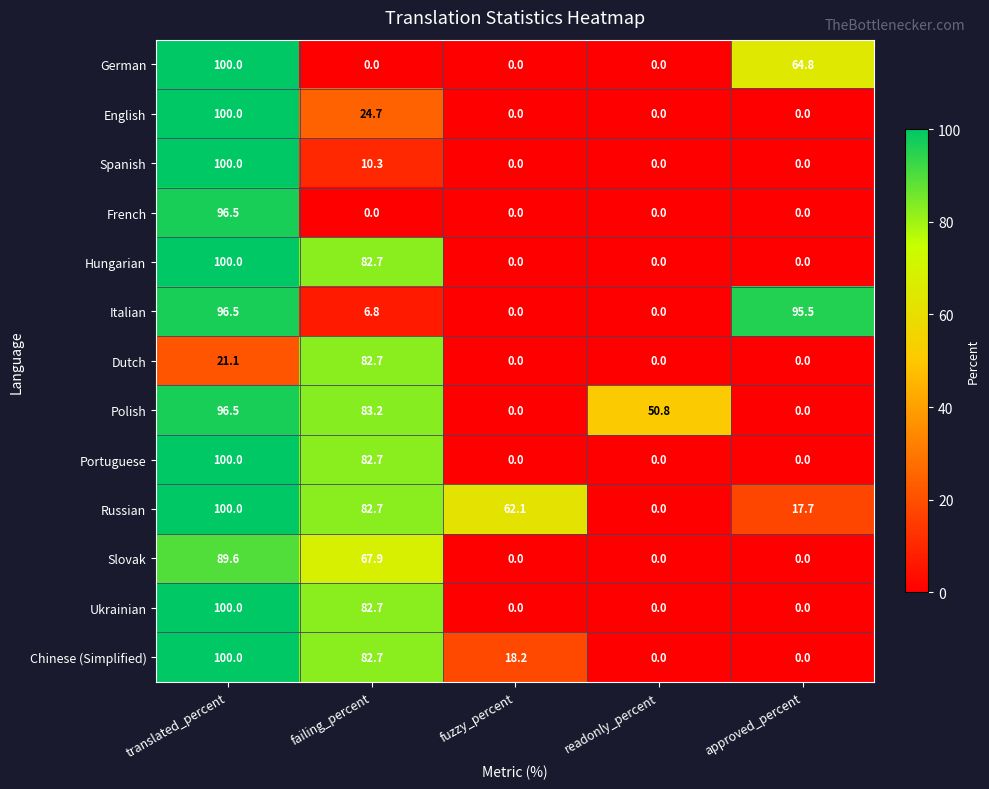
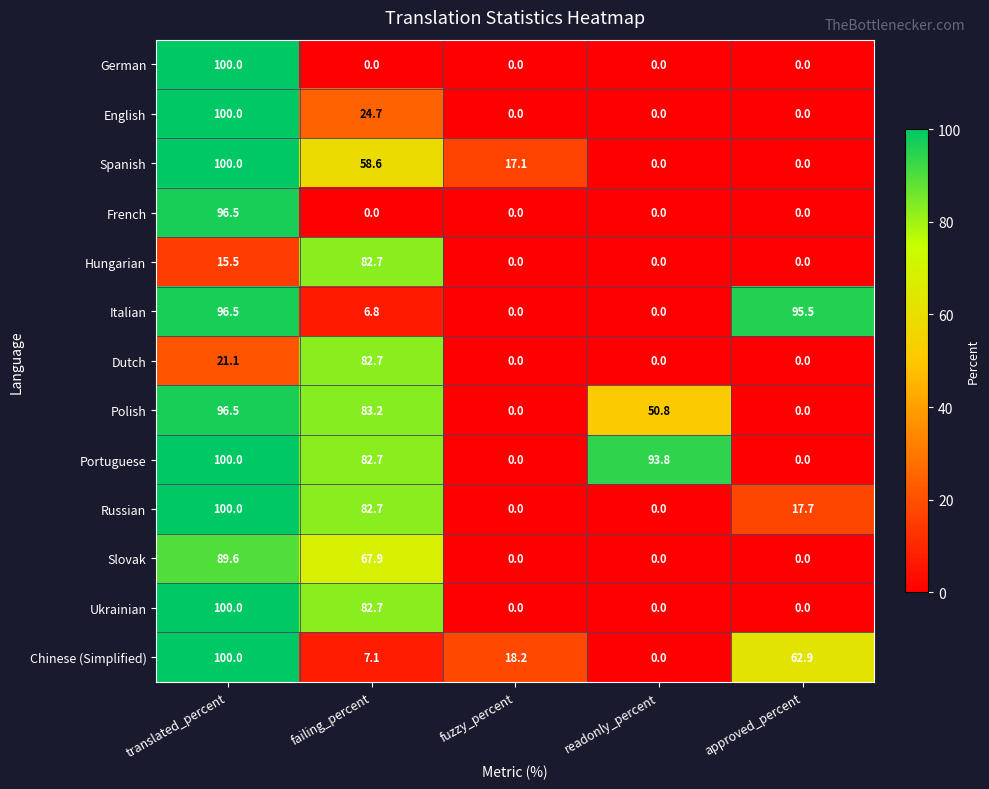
  {
    "German": {
      "translated_percent": 100.0,
      "failing_percent": 0.0,
      "fuzzy_percent": 0.0,
      "readonly_percent": 0.0,
-     "approved_percent": 64.8
+     "approved_percent": 0.0
    },
    "English": {
      "translated_percent": 100.0,
      "failing_percent": 24.7,
      "fuzzy_percent": 0.0,
      "readonly_percent": 0.0,
      "approved_percent": 0.0
    },
    "Spanish": {
      "translated_percent": 100.0,
-     "failing_percent": 10.3,
-     "fuzzy_percent": 0.0,
+     "failing_percent": 58.6,
+     "fuzzy_percent": 17.1,
      "readonly_percent": 0.0,
      "approved_percent": 0.0
    },
    "French": {
      "translated_percent": 96.5,
      "failing_percent": 0.0,
      "fuzzy_percent": 0.0,
      "readonly_percent": 0.0,
      "approved_percent": 0.0
    },
    "Hungarian": {
-     "translated_percent": 100.0,
+     "translated_percent": 15.5,
      "failing_percent": 82.7,
      "fuzzy_percent": 0.0,
      "readonly_percent": 0.0,
      "approved_percent": 0.0
    },
    "Italian": {
      "translated_percent": 96.5,
      "failing_percent": 6.8,
      "fuzzy_percent": 0.0,
      "readonly_percent": 0.0,
      "approved_percent": 95.5
    },
    "Dutch": {
      "translated_percent": 21.1,
      "failing_percent": 82.7,
      "fuzzy_percent": 0.0,
      "readonly_percent": 0.0,
      "approved_percent": 0.0
    },
    "Polish": {
      "translated_percent": 96.5,
      "failing_percent": 83.2,
      "fuzzy_percent": 0.0,
      "readonly_percent": 50.8,
      "approved_percent": 0.0
    },
    "Portuguese": {
      "translated_percent": 100.0,
      "failing_percent": 82.7,
      "fuzzy_percent": 0.0,
-     "readonly_percent": 0.0,
+     "readonly_percent": 93.8,
      "approved_percent": 0.0
    },
    "Russian": {
      "translated_percent": 100.0,
      "failing_percent": 82.7,
-     "fuzzy_percent": 62.1,
+     "fuzzy_percent": 0.0,
      "readonly_percent": 0.0,
      "approved_percent": 17.7
    },
    "Slovak": {
      "translated_percent": 89.6,
      "failing_percent": 67.9,
      "fuzzy_percent": 0.0,
      "readonly_percent": 0.0,
      "approved_percent": 0.0
    },
    "Ukrainian": {
      "translated_percent": 100.0,
      "failing_percent": 82.7,
      "fuzzy_percent": 0.0,
      "readonly_percent": 0.0,
      "approved_percent": 0.0
    },
    "Chinese (Simplified)": {
      "translated_percent": 100.0,
-     "failing_percent": 82.7,
+     "failing_percent": 7.1,
      "fuzzy_percent": 18.2,
      "readonly_percent": 0.0,
-     "approved_percent": 0.0
+     "approved_percent": 62.9
    }
  }
